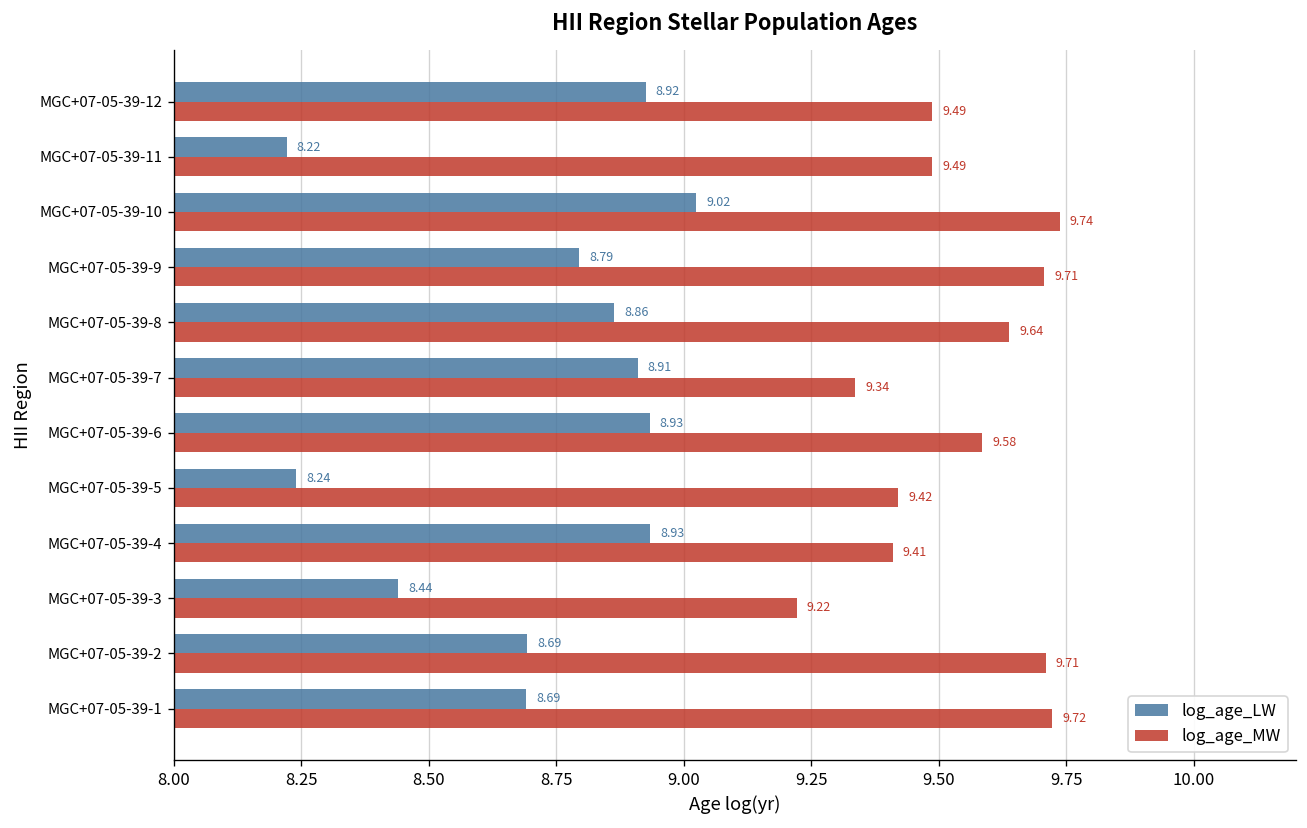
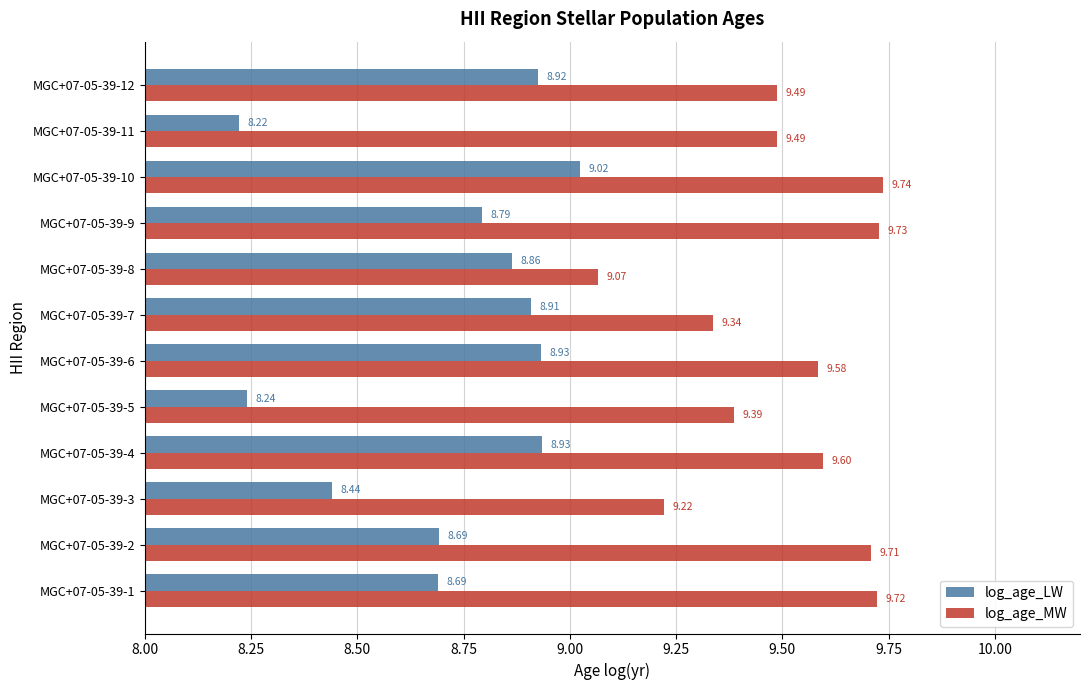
  {
    "log_age_LW": {
      "MGC+07-05-39-12": 8.92,
      "MGC+07-05-39-11": 8.22,
      "MGC+07-05-39-10": 9.02,
      "MGC+07-05-39-9": 8.79,
      "MGC+07-05-39-8": 8.86,
      "MGC+07-05-39-7": 8.91,
      "MGC+07-05-39-6": 8.93,
      "MGC+07-05-39-5": 8.24,
      "MGC+07-05-39-4": 8.93,
      "MGC+07-05-39-3": 8.44,
      "MGC+07-05-39-2": 8.69,
      "MGC+07-05-39-1": 8.69
    },
    "log_age_MW": {
      "MGC+07-05-39-12": 9.49,
      "MGC+07-05-39-11": 9.49,
      "MGC+07-05-39-10": 9.74,
-     "MGC+07-05-39-9": 9.71,
-     "MGC+07-05-39-8": 9.64,
+     "MGC+07-05-39-9": 9.73,
+     "MGC+07-05-39-8": 9.07,
      "MGC+07-05-39-7": 9.34,
      "MGC+07-05-39-6": 9.58,
-     "MGC+07-05-39-5": 9.42,
-     "MGC+07-05-39-4": 9.41,
+     "MGC+07-05-39-5": 9.39,
+     "MGC+07-05-39-4": 9.60,
      "MGC+07-05-39-3": 9.22,
      "MGC+07-05-39-2": 9.71,
      "MGC+07-05-39-1": 9.72
    }
  }
